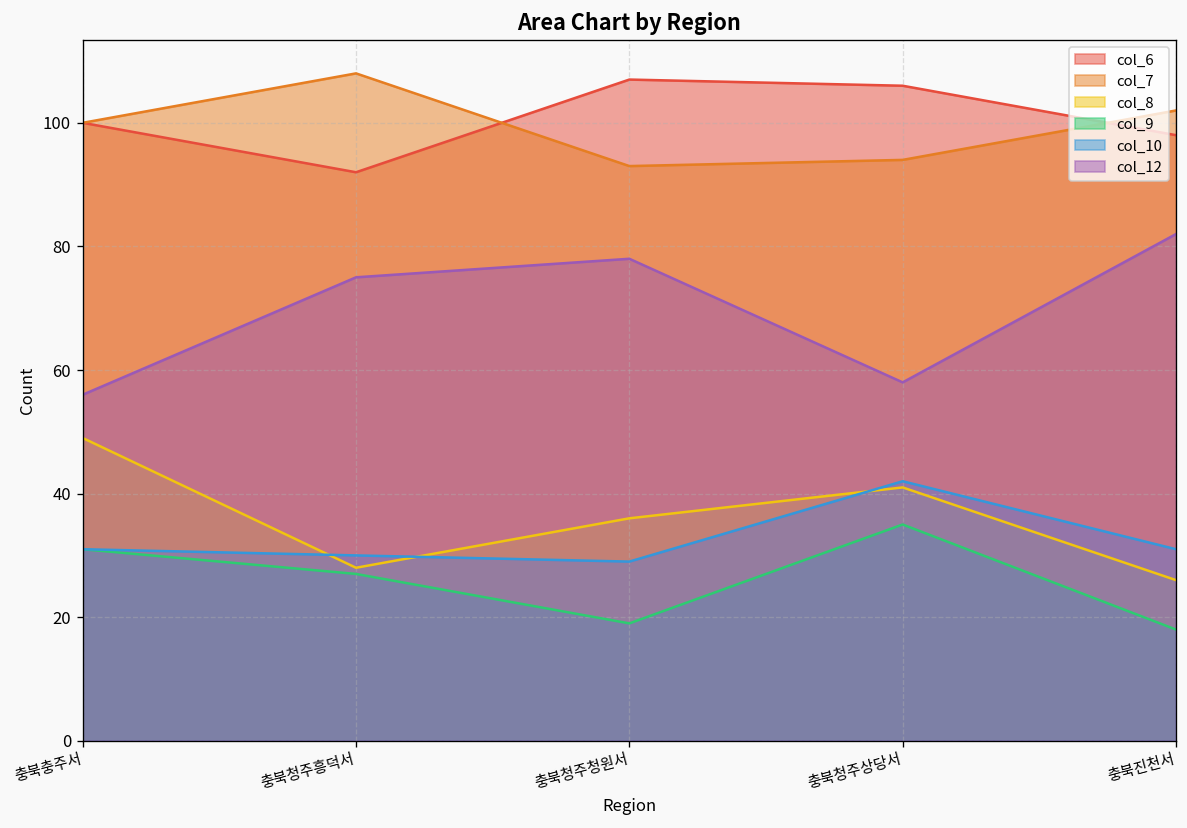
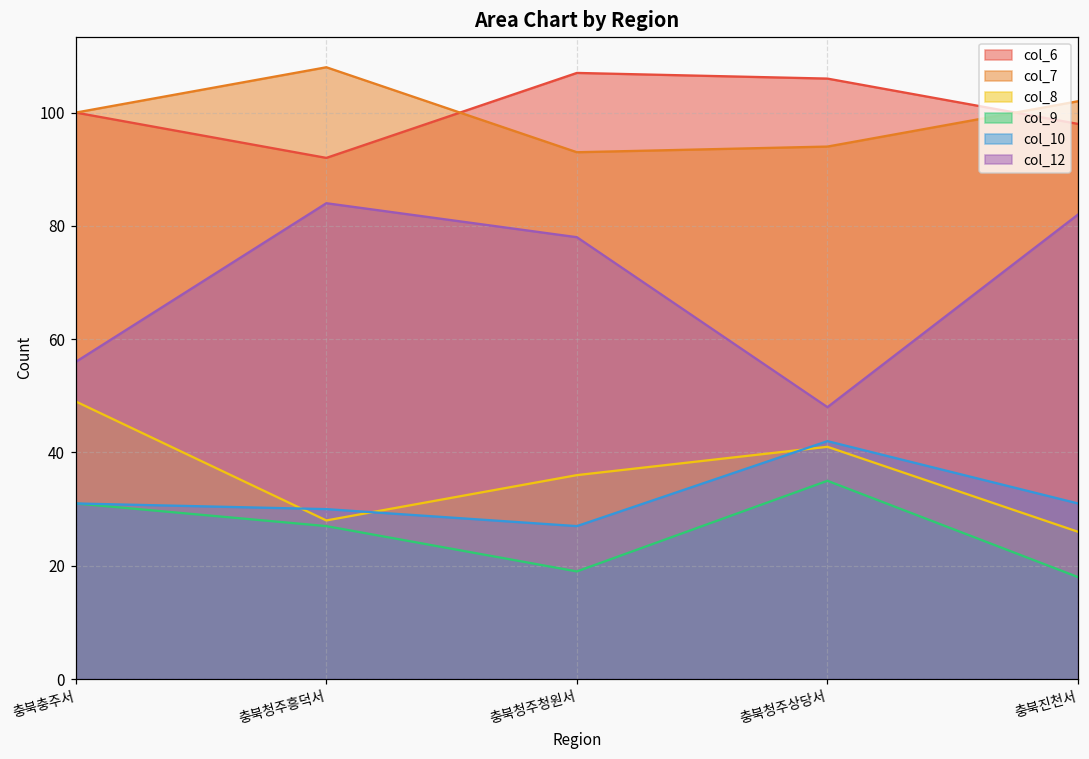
  {
    "col_9": {
      "충북청주흥덕서": 27,
      "충북청주청원서": 19,
      "충북청주상당서": 35,
      "충북진천서": 18
    },
    "col_10": {
      "충북청주흥덕서": 30,
-     "충북청주청원서": 29,
+     "충북청주청원서": 27,
      "충북청주상당서": 42,
      "충북진천서": 31
    },
    "col_12": {
      "충북충주서": 56,
-     "충북청주흥덕서": 75,
+     "충북청주흥덕서": 84,
      "충북청주청원서": 78,
-     "충북청주상당서": 58,
+     "충북청주상당서": 48,
      "충북진천서": 82
    }
  }
